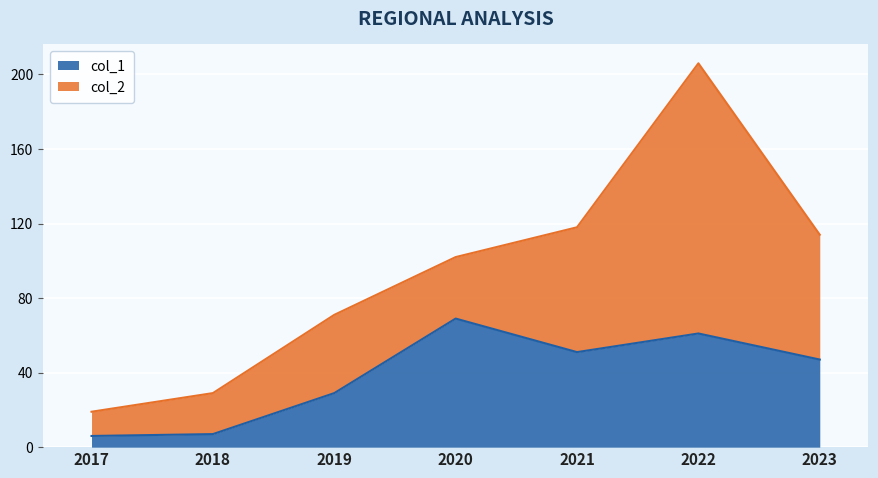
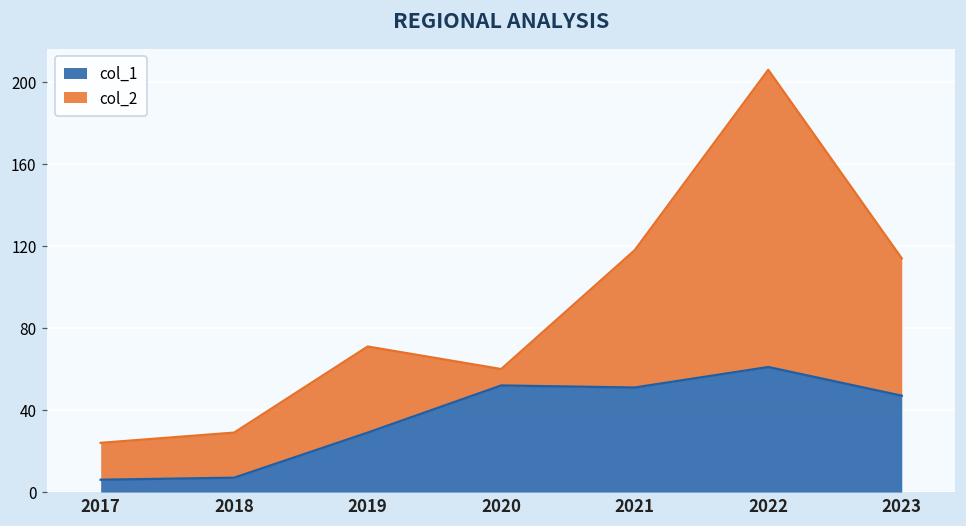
  {
    "col_1": {
      "2017": 6,
      "2018": 7,
      "2019": 29,
-     "2020": 69,
+     "2020": 52,
      "2021": 51,
      "2022": 61,
      "2023": 47
    },
    "col_2": {
-     "2017": 13,
+     "2017": 18,
      "2018": 22,
      "2019": 42,
-     "2020": 33,
+     "2020": 8,
      "2021": 67,
      "2022": 145,
      "2023": 67
    }
  }
